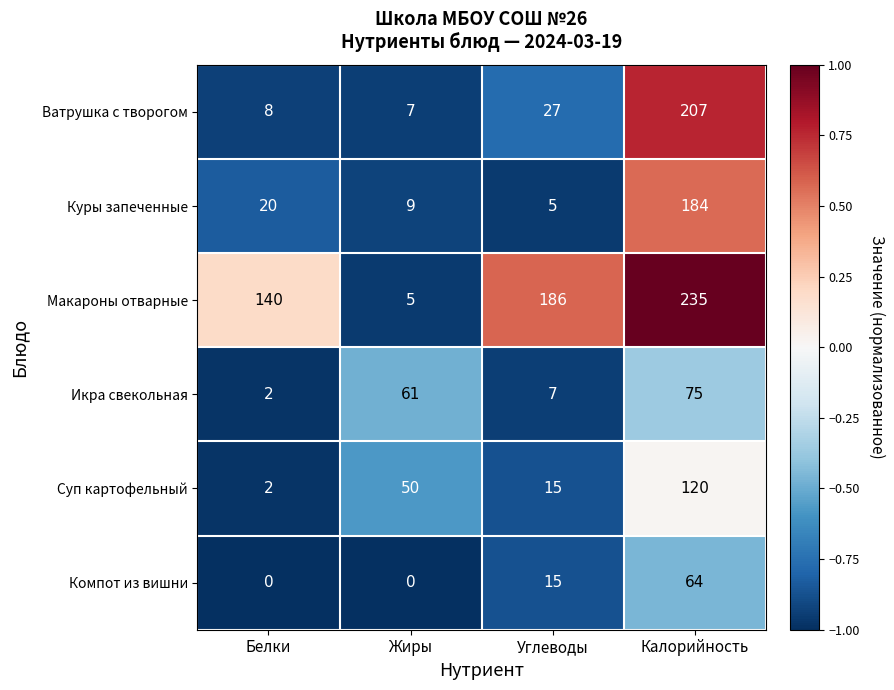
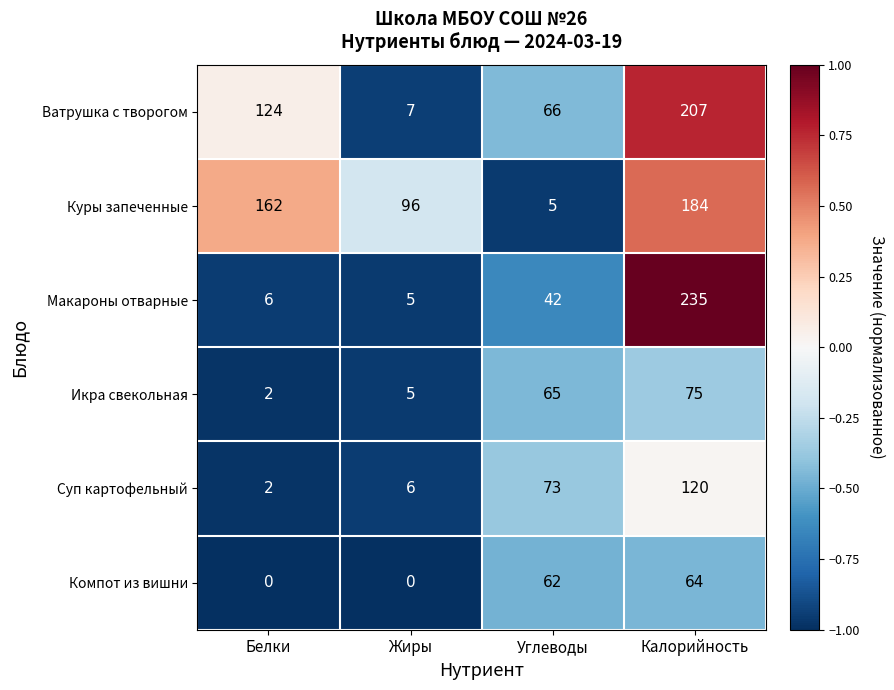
  {
    "Ватрушка с творогом": {
-     "Белки": 8,
+     "Белки": 124,
      "Жиры": 7,
-     "Углеводы": 27,
+     "Углеводы": 66,
      "Калорийность": 207
    },
    "Куры запеченные": {
-     "Белки": 20,
-     "Жиры": 9,
+     "Белки": 162,
+     "Жиры": 96,
      "Углеводы": 5,
      "Калорийность": 184
    },
    "Макароны отварные": {
-     "Белки": 140,
+     "Белки": 6,
      "Жиры": 5,
-     "Углеводы": 186,
+     "Углеводы": 42,
      "Калорийность": 235
    },
    "Икра свекольная": {
      "Белки": 2,
-     "Жиры": 61,
-     "Углеводы": 7,
+     "Жиры": 5,
+     "Углеводы": 65,
      "Калорийность": 75
    },
    "Суп картофельный": {
      "Белки": 2,
-     "Жиры": 50,
-     "Углеводы": 15,
+     "Жиры": 6,
+     "Углеводы": 73,
      "Калорийность": 120
    },
    "Компот из вишни": {
      "Белки": 0,
      "Жиры": 0,
-     "Углеводы": 15,
+     "Углеводы": 62,
      "Калорийность": 64
    }
  }
